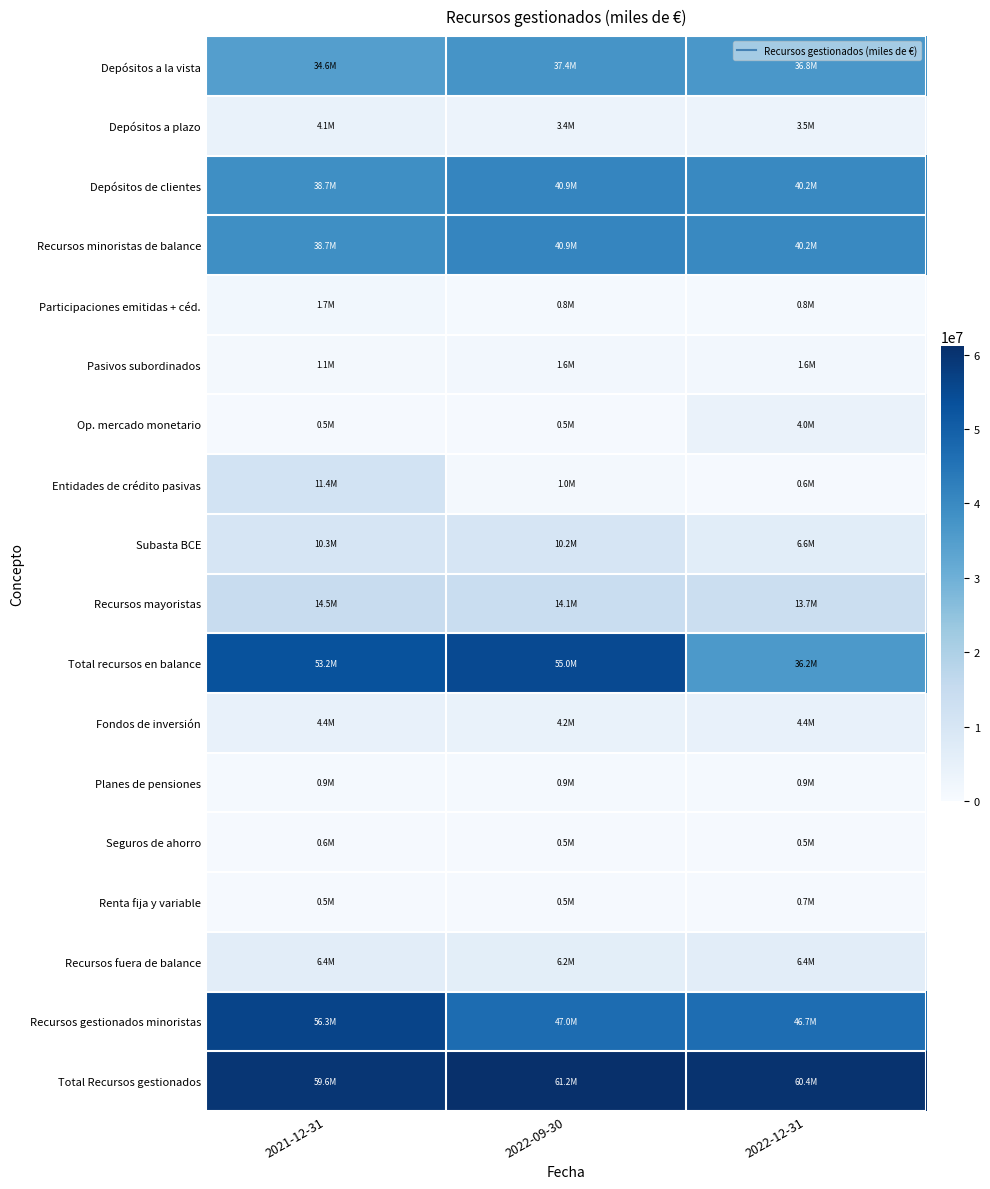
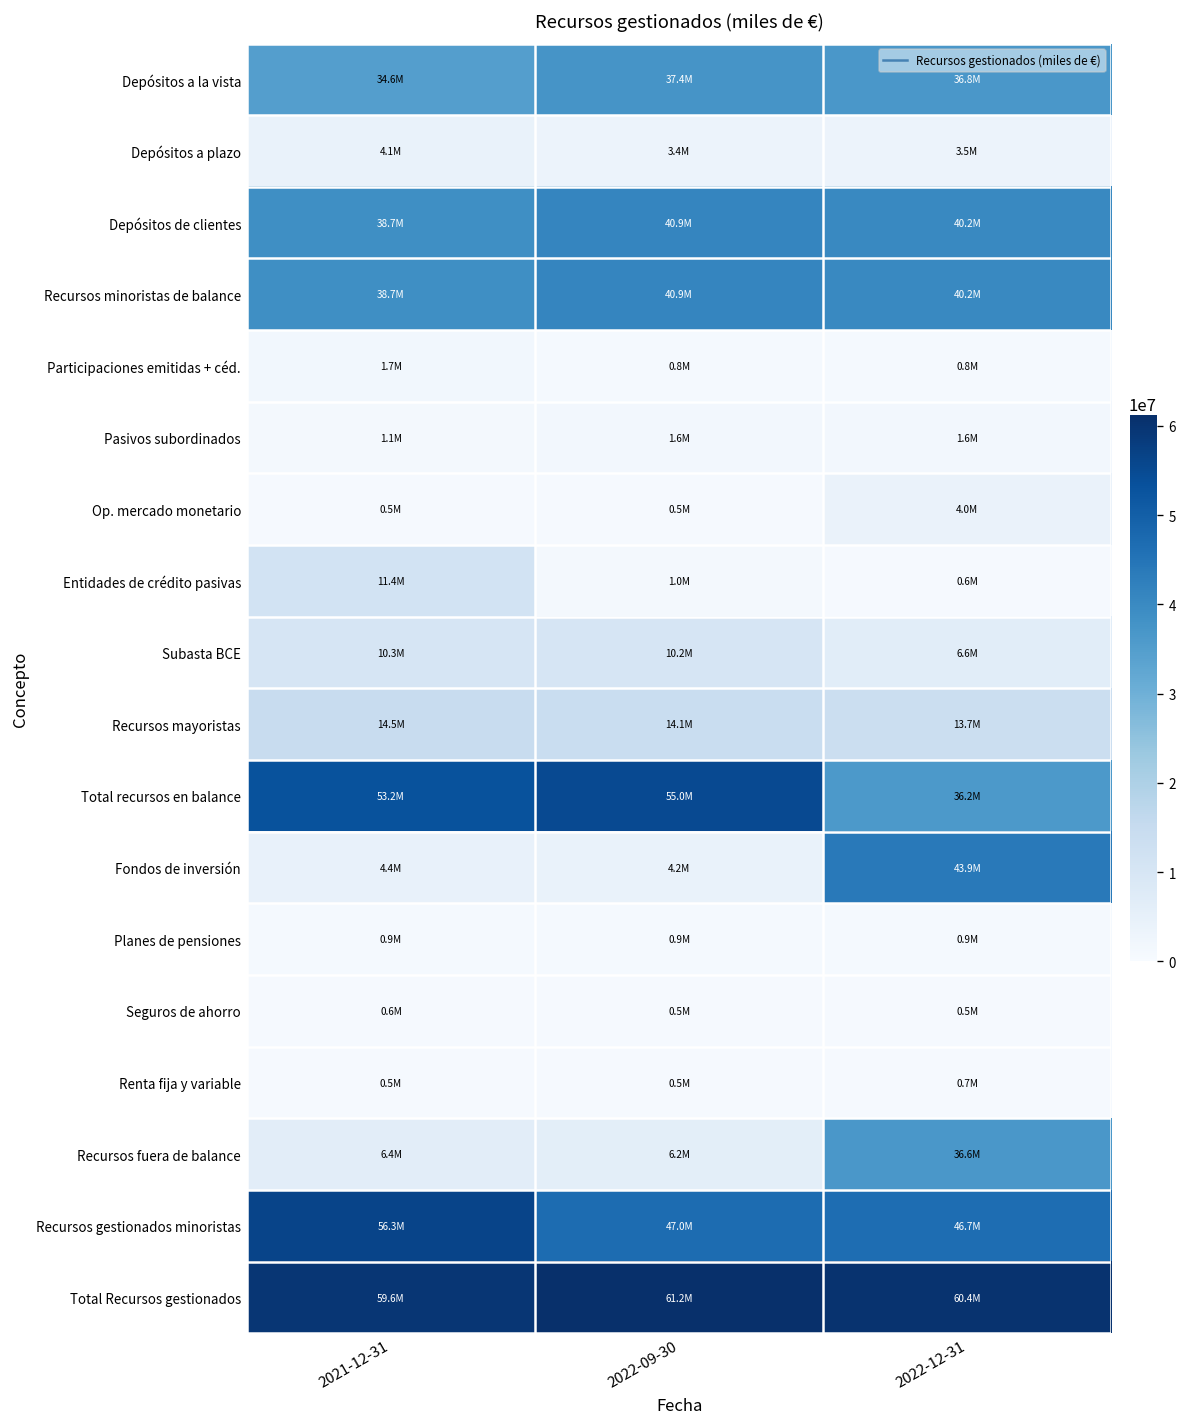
  {
    "Depósitos a la vista": {
      "2021-12-31": "34.6M",
      "2022-09-30": "37.4M",
      "2022-12-31": "36.8M"
    },
    "Depósitos a plazo": {
      "2021-12-31": "4.1M",
      "2022-09-30": "3.4M",
      "2022-12-31": "3.5M"
    },
    "Depósitos de clientes": {
      "2021-12-31": "38.7M",
      "2022-09-30": "40.9M",
      "2022-12-31": "40.2M"
    },
    "Recursos minoristas de balance": {
      "2021-12-31": "38.7M",
      "2022-09-30": "40.9M",
      "2022-12-31": "40.2M"
    },
    "Participaciones emitidas + céd.": {
      "2021-12-31": "1.7M",
      "2022-09-30": "0.8M",
      "2022-12-31": "0.8M"
    },
    "Pasivos subordinados": {
      "2021-12-31": "1.1M",
      "2022-09-30": "1.6M",
      "2022-12-31": "1.6M"
    },
    "Op. mercado monetario": {
      "2021-12-31": "0.5M",
      "2022-09-30": "0.5M",
      "2022-12-31": "4.0M"
    },
    "Entidades de crédito pasivas": {
      "2021-12-31": "11.4M",
      "2022-09-30": "1.0M",
      "2022-12-31": "0.6M"
    },
    "Subasta BCE": {
      "2021-12-31": "10.3M",
      "2022-09-30": "10.2M",
      "2022-12-31": "6.6M"
    },
    "Recursos mayoristas": {
      "2021-12-31": "14.5M",
      "2022-09-30": "14.1M",
      "2022-12-31": "13.7M"
    },
    "Total recursos en balance": {
      "2021-12-31": "53.2M",
      "2022-09-30": "55.0M",
      "2022-12-31": "36.2M"
    },
    "Fondos de inversión": {
      "2021-12-31": "4.4M",
      "2022-09-30": "4.2M",
-     "2022-12-31": "4.4M"
+     "2022-12-31": "43.9M"
    },
    "Planes de pensiones": {
      "2021-12-31": "0.9M",
      "2022-09-30": "0.9M",
      "2022-12-31": "0.9M"
    },
    "Seguros de ahorro": {
      "2021-12-31": "0.6M",
      "2022-09-30": "0.5M",
      "2022-12-31": "0.5M"
    },
    "Renta fija y variable": {
      "2021-12-31": "0.5M",
      "2022-09-30": "0.5M",
      "2022-12-31": "0.7M"
    },
    "Recursos fuera de balance": {
      "2021-12-31": "6.4M",
      "2022-09-30": "6.2M",
-     "2022-12-31": "6.4M"
+     "2022-12-31": "36.6M"
    },
    "Recursos gestionados minoristas": {
      "2021-12-31": "56.3M",
      "2022-09-30": "47.0M",
      "2022-12-31": "46.7M"
    },
    "Total Recursos gestionados": {
      "2021-12-31": "59.6M",
      "2022-09-30": "61.2M",
      "2022-12-31": "60.4M"
    }
  }
